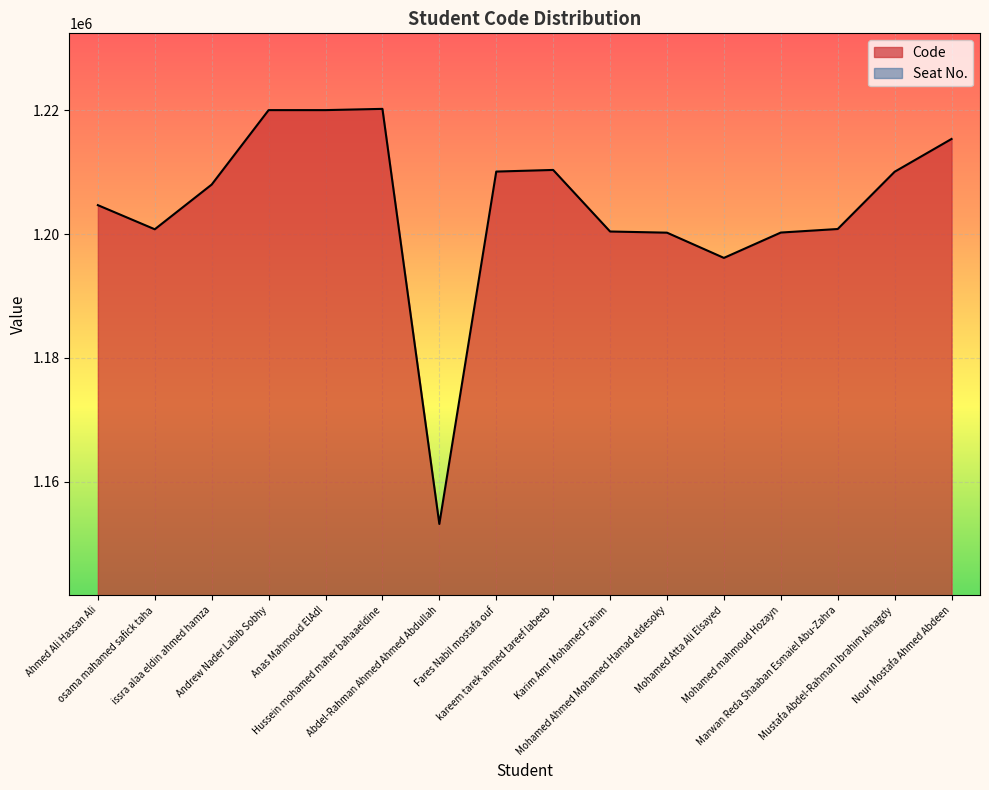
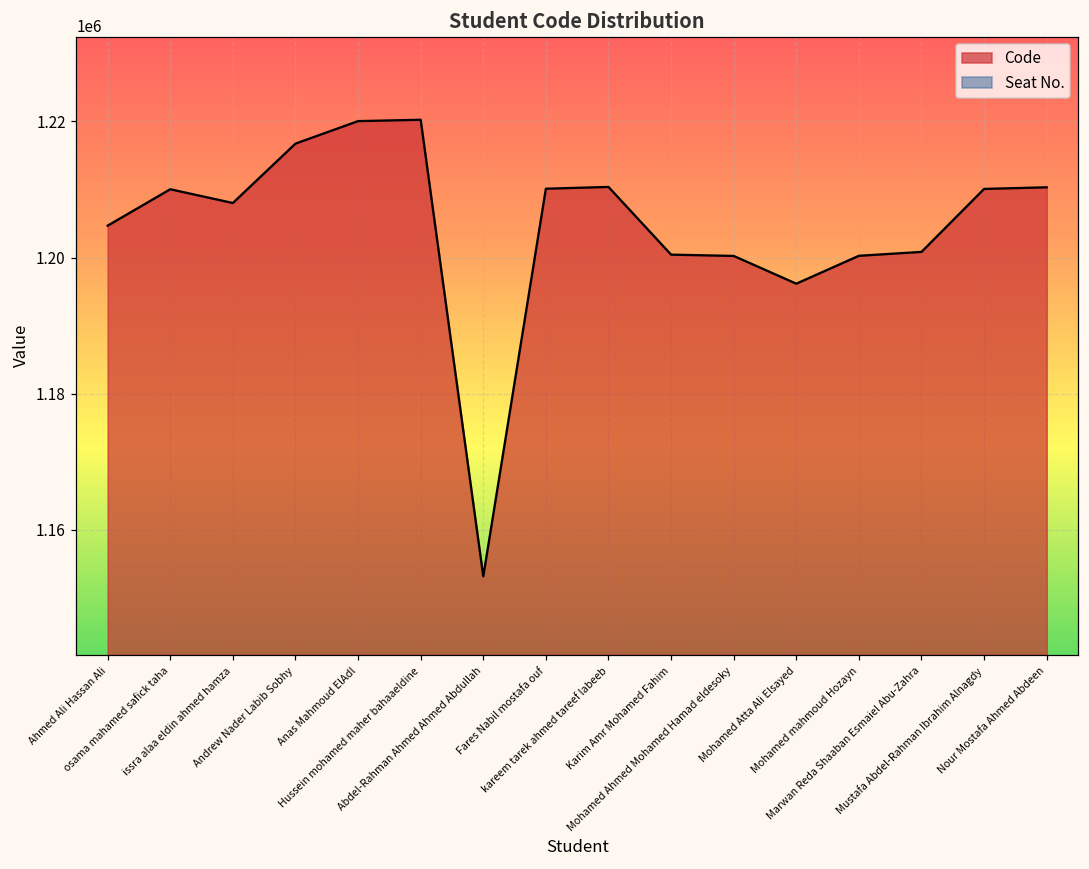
  {
    "Code": {
      "Ahmed Ali Hassan Ali": 1205000,
-     "osama mahamed safick taha": 1201000,
+     "osama mahamed safick taha": 1210000,
      "issra alaa eldin ahmed hamza": 1208000,
-     "Andrew Nader Labib Sobhy": 1220000,
+     "Andrew Nader Labib Sobhy": 1217000,
      "Anas Mahmoud ElAdl": 1220000,
      "Hussein mohamed maher bahaaeldine": 1220000,
      "Abdel-Rahman Ahmed Ahmed Abdullah": 1153000,
      "Fares Nabil mostafa ouf": 1210000,
      "kareem tarek ahmed tareef labeeb": 1210000,
      "Karim Amr Mohamed Fahim": 1200000,
      "Mohamed Ahmed Mohamed Hamad eldesoky": 1200000,
      "Mohamed Atta Ali Elsayed": 1196000,
      "Mohamed mahmoud Hozayn": 1200000,
      "Marwan Reda Shaaban Esmaiel Abu-Zahra": 1201000,
      "Mustafa Abdel-Rahman Ibrahim Alnagdy": 1210000,
-     "Nour Mostafa Ahmed Abdeen": 1215000
+     "Nour Mostafa Ahmed Abdeen": 1210000
    }
  }
